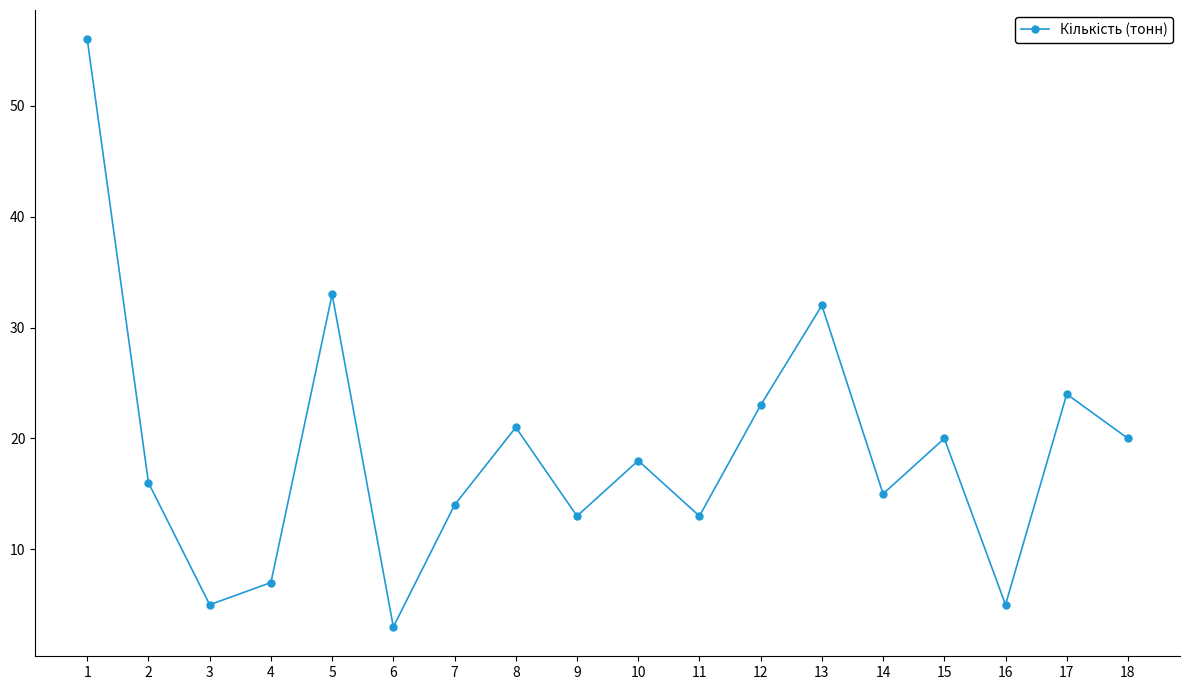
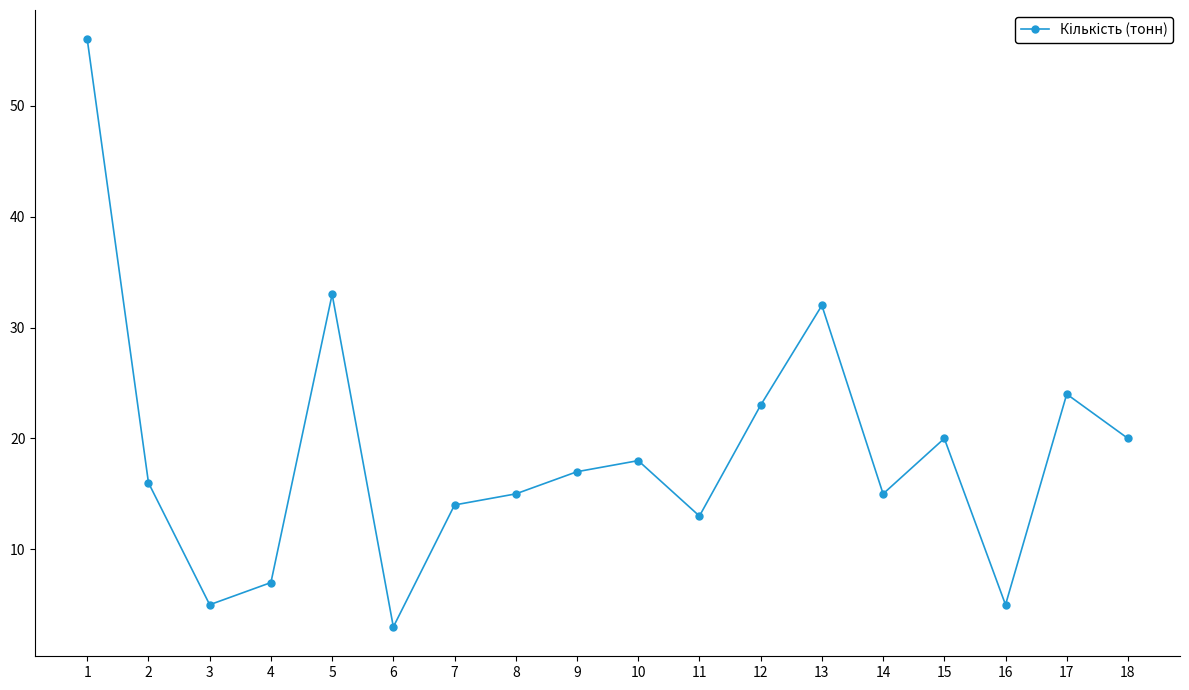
  {
    "1": 56,
    "2": 16,
    "3": 5,
    "4": 7,
    "5": 33,
    "6": 3,
    "7": 14,
-   "8": 21,
-   "9": 13,
+   "8": 15,
+   "9": 17,
    "10": 18,
    "11": 13,
    "12": 23,
    "13": 32,
    "14": 15,
    "15": 20,
    "16": 5,
    "17": 24,
    "18": 20
  }
